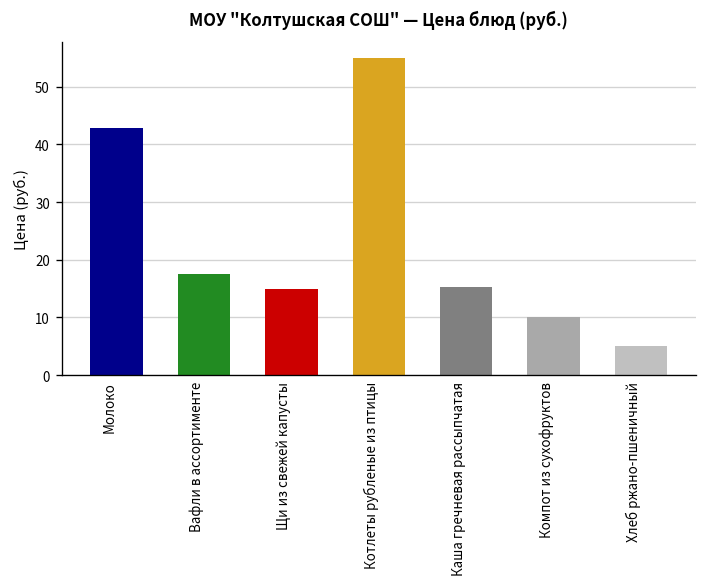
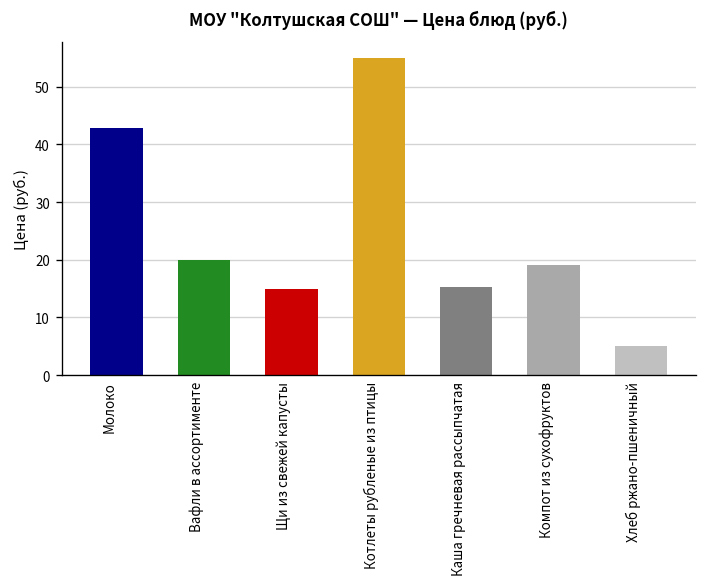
  {
    "Молоко": 43,
-   "Вафли в ассортименте": 18,
+   "Вафли в ассортименте": 20,
    "Щи из свежей капусты": 15,
    "Котлеты рубленые из птицы": 55,
    "Каша гречневая рассыпчатая": 15,
-   "Компот из сухофруктов": 10,
+   "Компот из сухофруктов": 19,
    "Хлеб ржано-пшеничный": 5
  }
